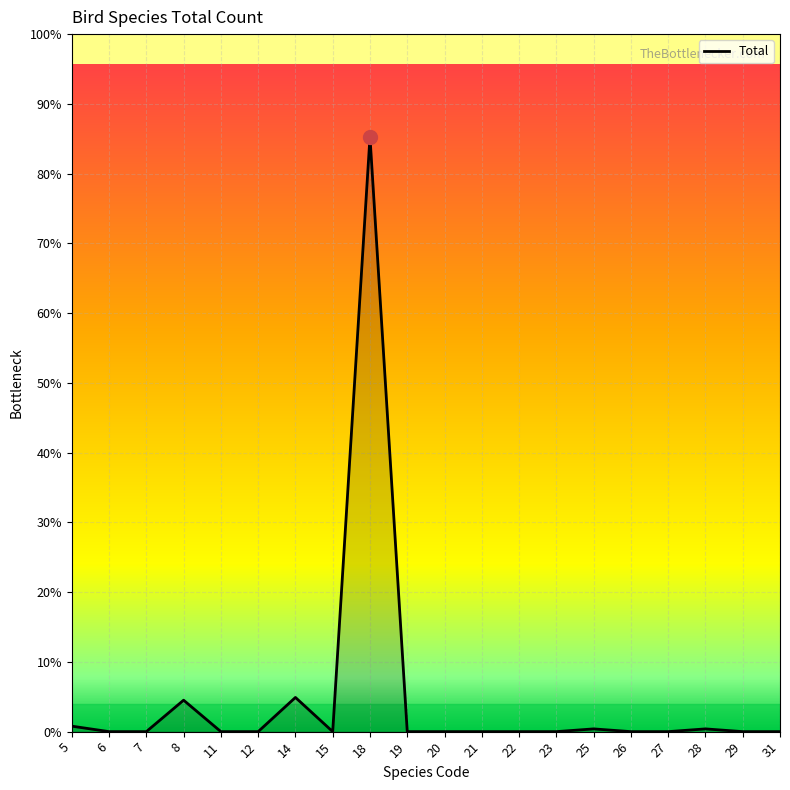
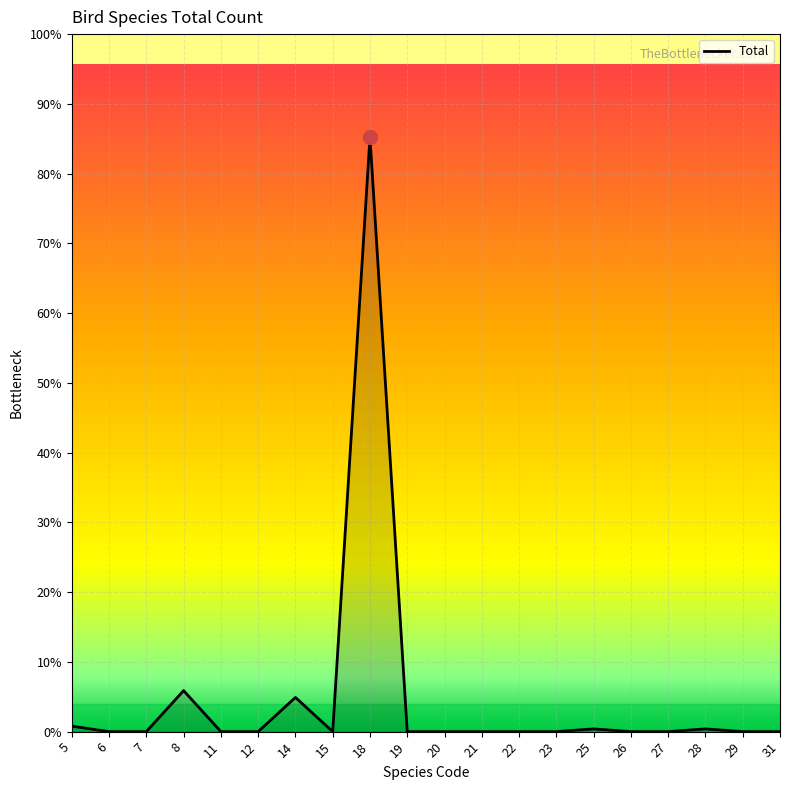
  {
    "Total": {
-     "8": "5%",
+     "8": "6%",
      "14": "5%"
    }
  }
